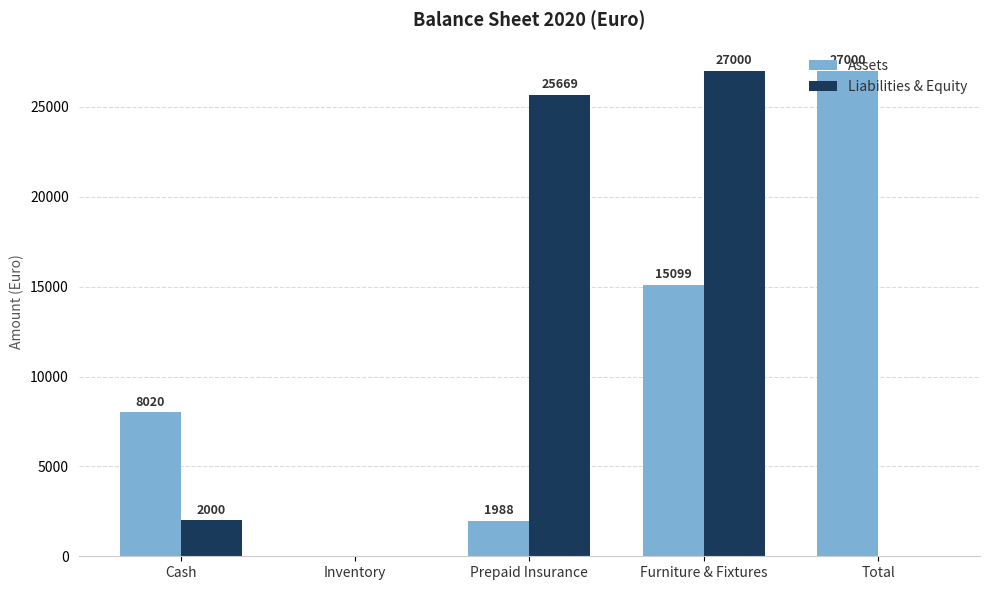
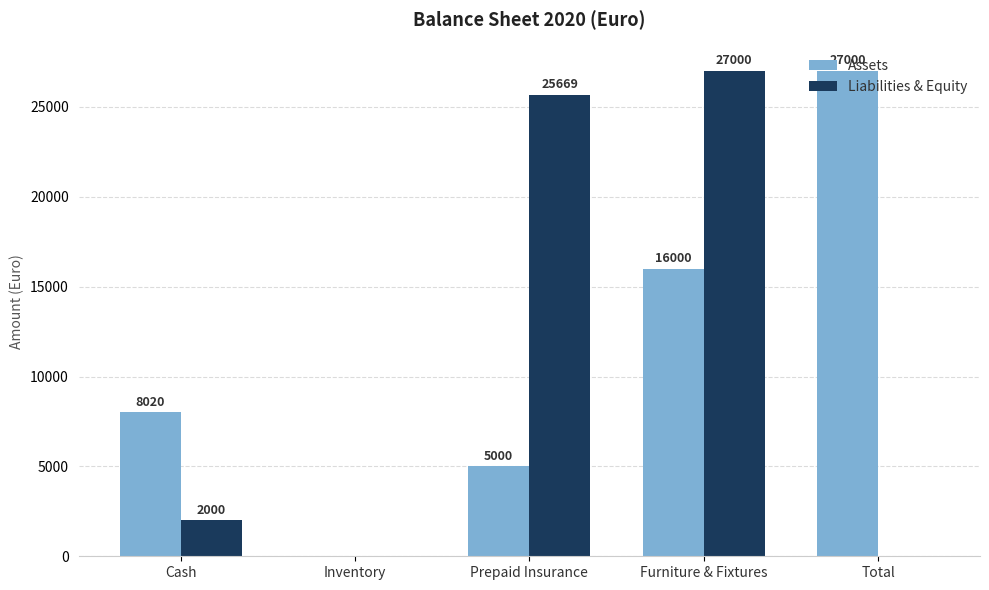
  {
    "Assets": {
      "Cash": 8020,
-     "Prepaid Insurance": 1988,
-     "Furniture & Fixtures": 15099,
+     "Prepaid Insurance": 5000,
+     "Furniture & Fixtures": 16000,
      "Total": 27000
    },
    "Liabilities & Equity": {
      "Cash": 2000,
      "Prepaid Insurance": 25669,
      "Furniture & Fixtures": 27000
    }
  }
